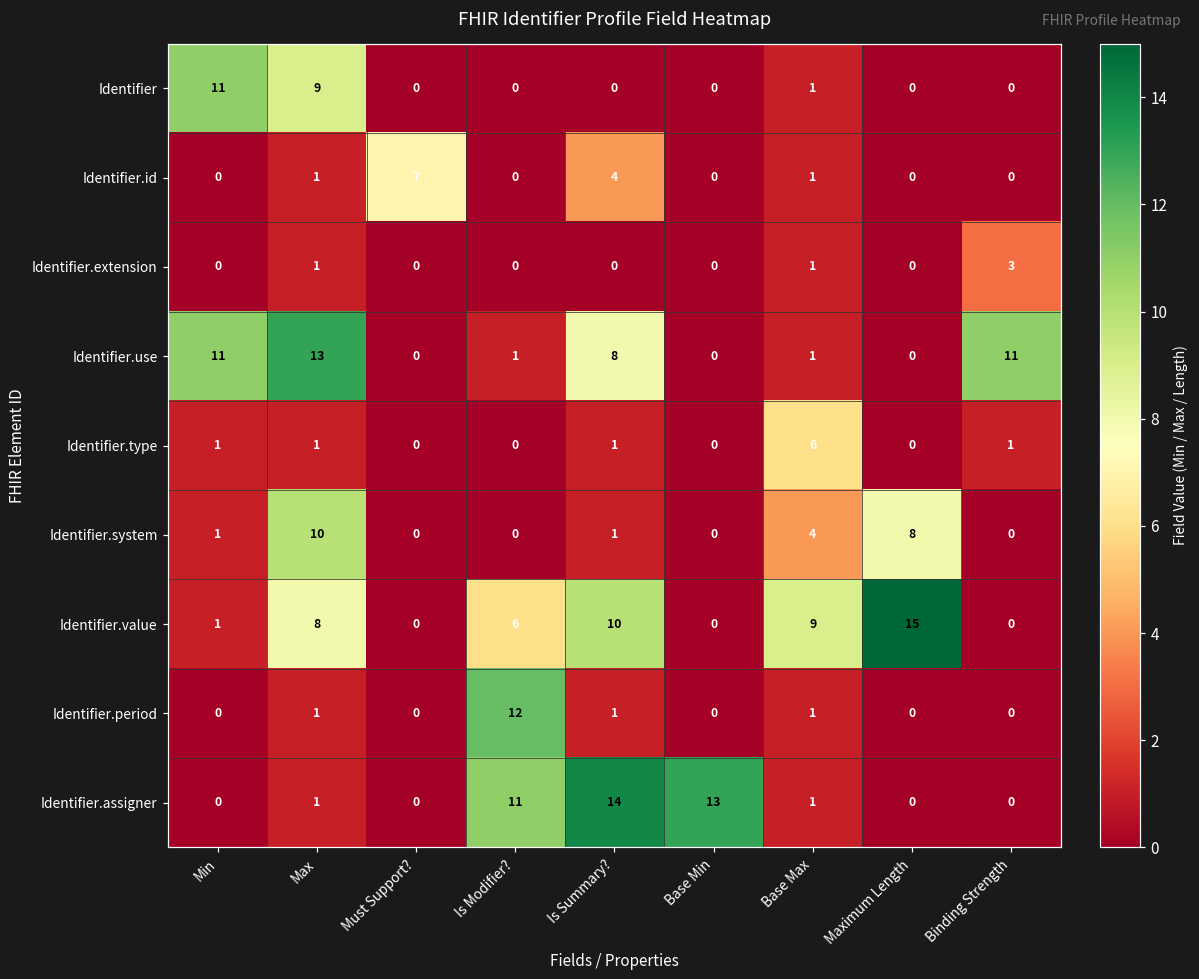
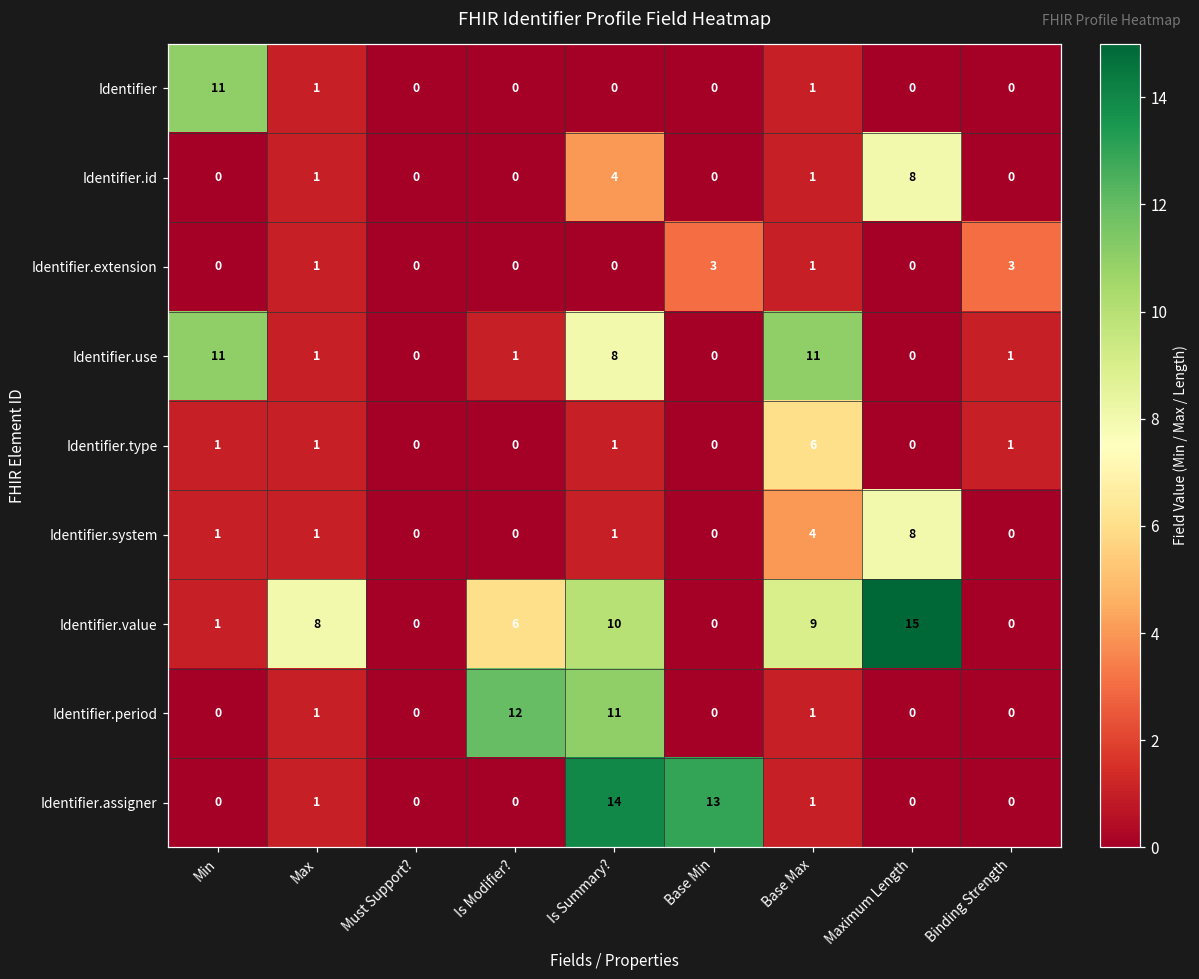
  {
    "Identifier": {
      "Min": 11,
-     "Max": 9,
+     "Max": 1,
      "Must Support?": 0,
      "Is Modifier?": 0,
      "Is Summary?": 0,
      "Base Min": 0,
      "Base Max": 1,
      "Maximum Length": 0,
      "Binding Strength": 0
    },
    "Identifier.id": {
      "Min": 0,
      "Max": 1,
-     "Must Support?": 7,
+     "Must Support?": 0,
      "Is Modifier?": 0,
      "Is Summary?": 4,
      "Base Min": 0,
      "Base Max": 1,
-     "Maximum Length": 0,
+     "Maximum Length": 8,
      "Binding Strength": 0
    },
    "Identifier.extension": {
      "Min": 0,
      "Max": 1,
      "Must Support?": 0,
      "Is Modifier?": 0,
      "Is Summary?": 0,
-     "Base Min": 0,
+     "Base Min": 3,
      "Base Max": 1,
      "Maximum Length": 0,
      "Binding Strength": 3
    },
    "Identifier.use": {
      "Min": 11,
-     "Max": 13,
+     "Max": 1,
      "Must Support?": 0,
      "Is Modifier?": 1,
      "Is Summary?": 8,
      "Base Min": 0,
-     "Base Max": 1,
+     "Base Max": 11,
      "Maximum Length": 0,
-     "Binding Strength": 11
+     "Binding Strength": 1
    },
    "Identifier.type": {
      "Min": 1,
      "Max": 1,
      "Must Support?": 0,
      "Is Modifier?": 0,
      "Is Summary?": 1,
      "Base Min": 0,
      "Base Max": 6,
      "Maximum Length": 0,
      "Binding Strength": 1
    },
    "Identifier.system": {
      "Min": 1,
-     "Max": 10,
+     "Max": 1,
      "Must Support?": 0,
      "Is Modifier?": 0,
      "Is Summary?": 1,
      "Base Min": 0,
      "Base Max": 4,
      "Maximum Length": 8,
      "Binding Strength": 0
    },
    "Identifier.value": {
      "Min": 1,
      "Max": 8,
      "Must Support?": 0,
      "Is Modifier?": 6,
      "Is Summary?": 10,
      "Base Min": 0,
      "Base Max": 9,
      "Maximum Length": 15,
      "Binding Strength": 0
    },
    "Identifier.period": {
      "Min": 0,
      "Max": 1,
      "Must Support?": 0,
      "Is Modifier?": 12,
-     "Is Summary?": 1,
+     "Is Summary?": 11,
      "Base Min": 0,
      "Base Max": 1,
      "Maximum Length": 0,
      "Binding Strength": 0
    },
    "Identifier.assigner": {
      "Min": 0,
      "Max": 1,
      "Must Support?": 0,
-     "Is Modifier?": 11,
+     "Is Modifier?": 0,
      "Is Summary?": 14,
      "Base Min": 13,
      "Base Max": 1,
      "Maximum Length": 0,
      "Binding Strength": 0
    }
  }
